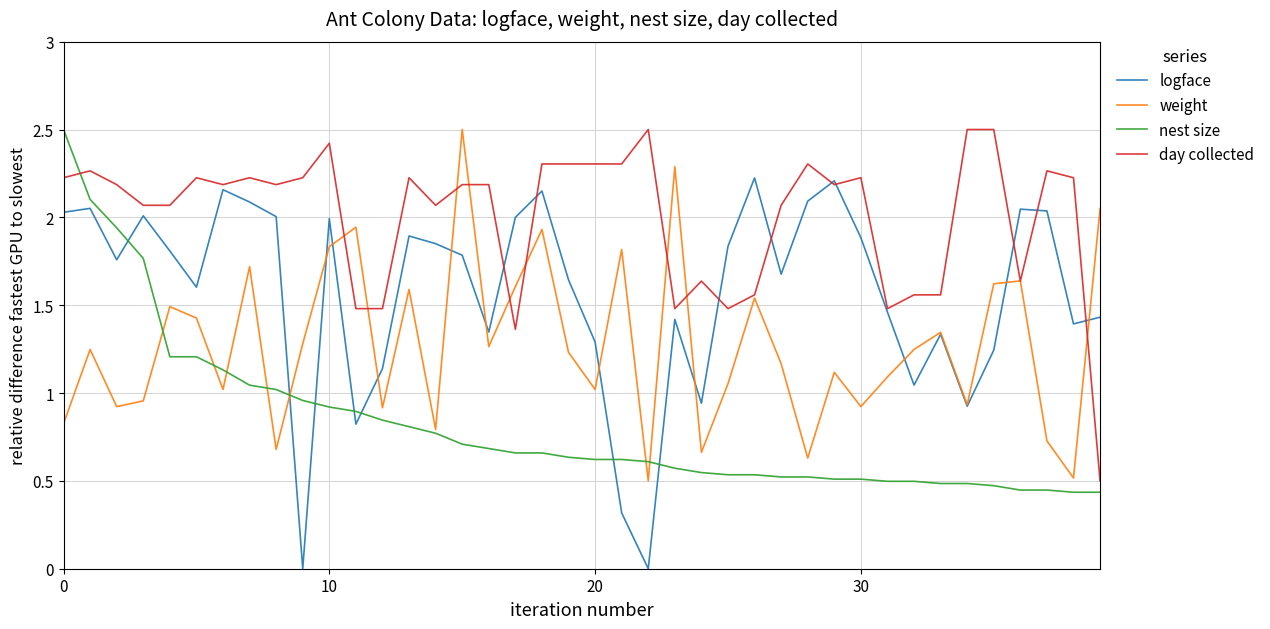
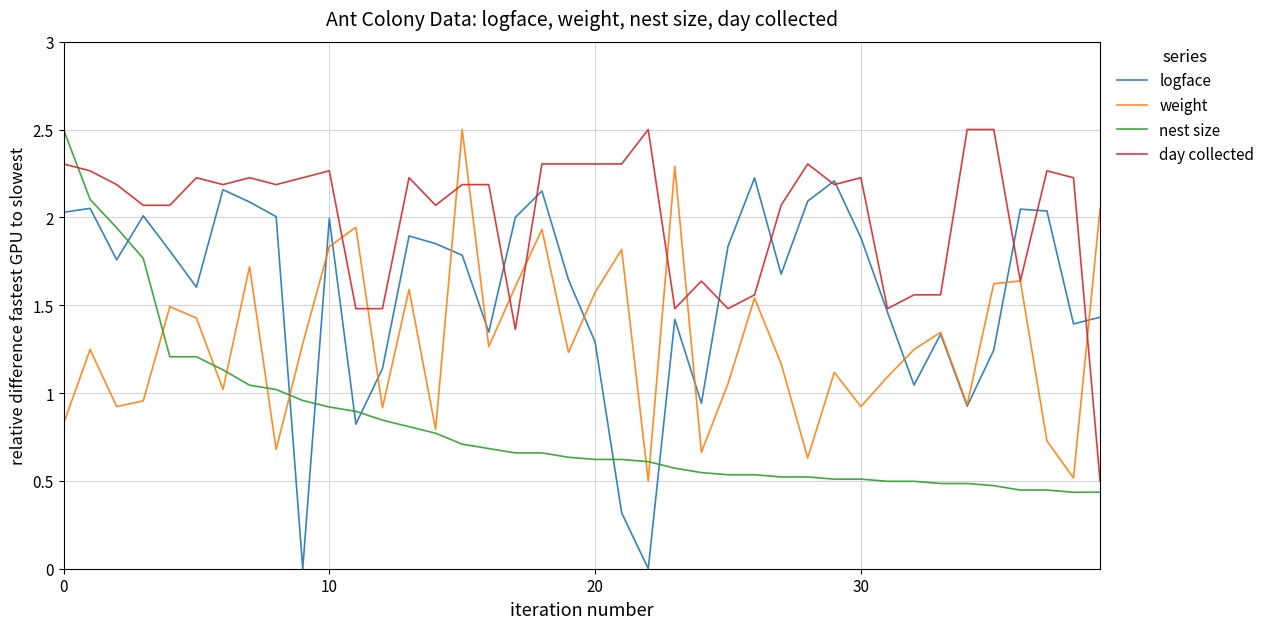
  {
    "logface": {
      "0": 2.03,
      "10": 1.99,
      "20": 1.29,
      "30": 1.88
    },
    "weight": {
      "0": 0.83,
      "10": 1.83,
-     "20": 1.02,
+     "20": 1.57,
      "30": 0.92
    },
    "nest size": {
      "0": 2.50,
      "10": 0.92,
      "20": 0.62,
      "30": 0.51
    },
    "day collected": {
-     "0": 2.23,
-     "10": 2.42,
+     "0": 2.30,
+     "10": 2.26,
      "20": 2.30,
      "30": 2.23
    }
  }
